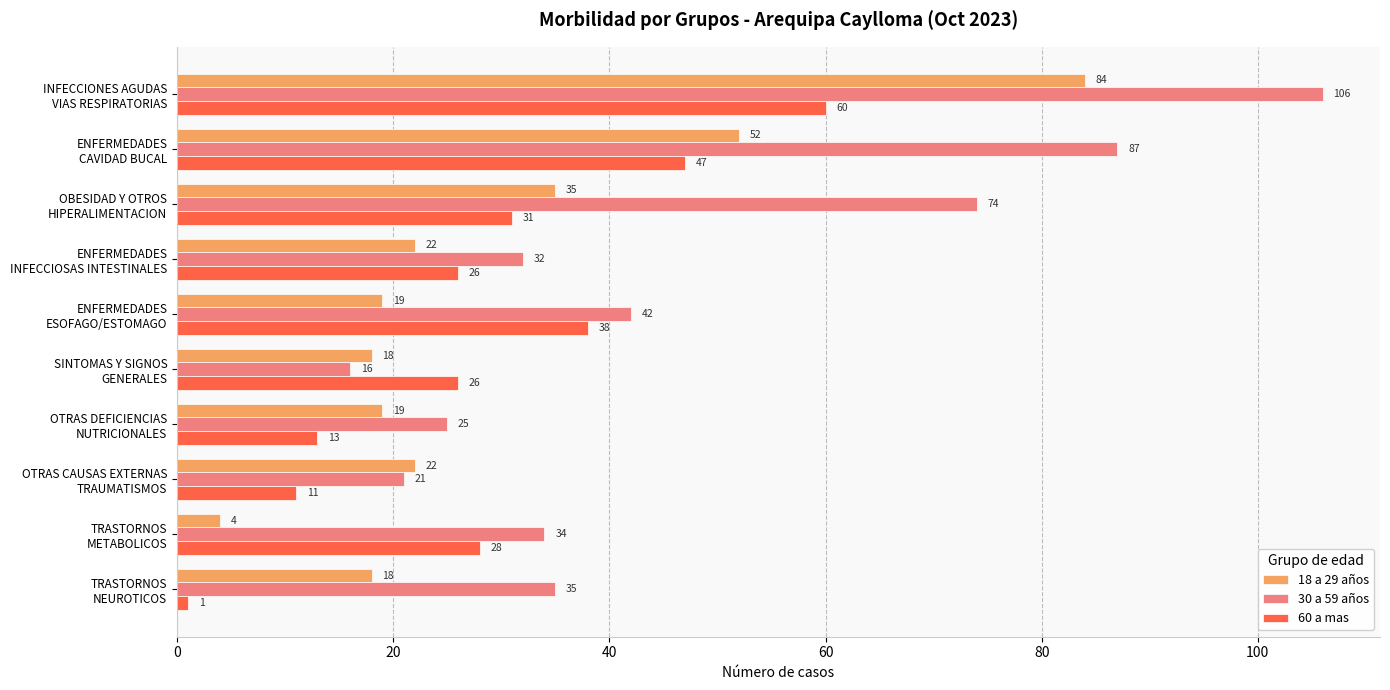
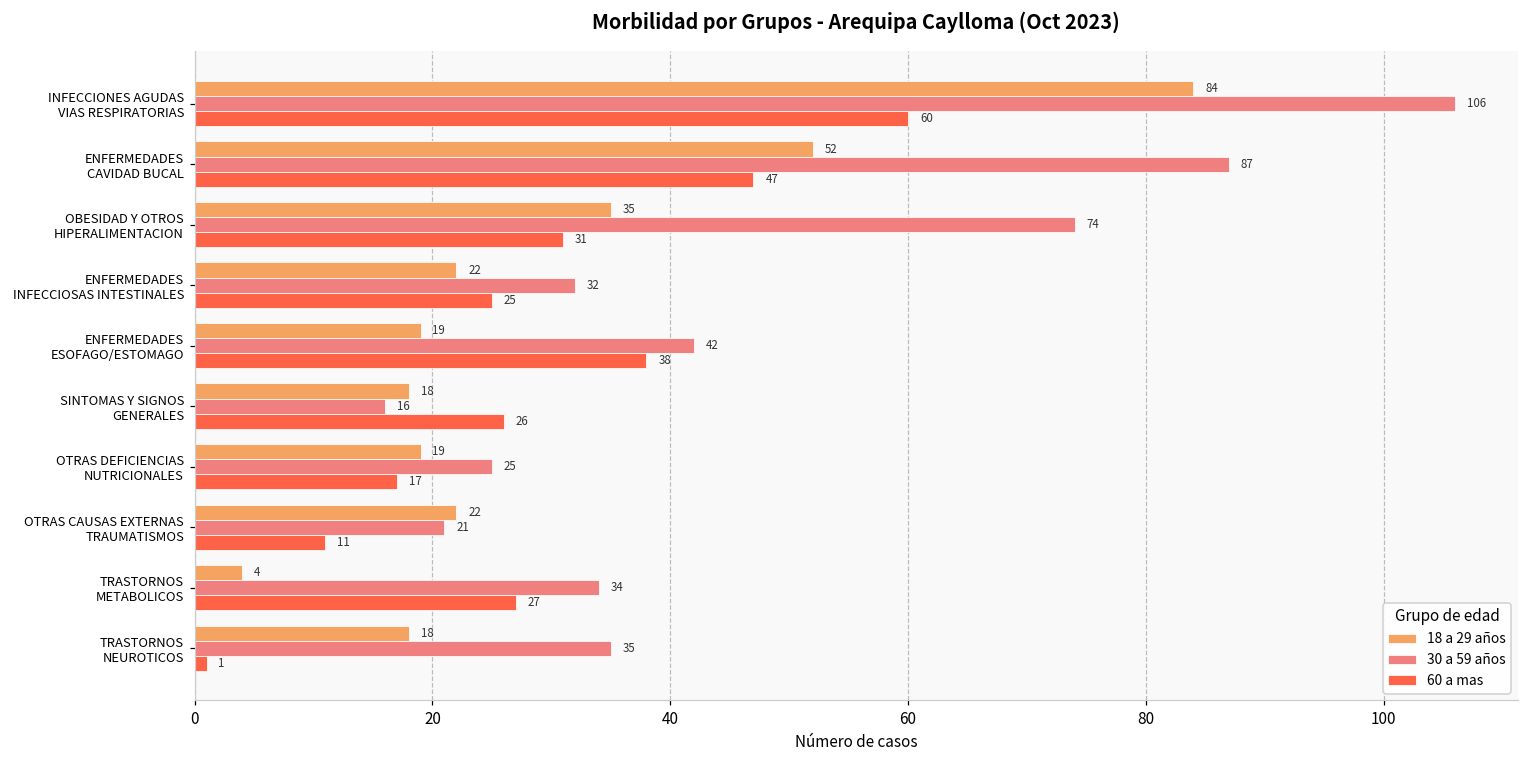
  {
    "60 a mas": {
      "INFECCIONES AGUDAS VIAS RESPIRATORIAS": 60,
      "ENFERMEDADES CAVIDAD BUCAL": 47,
      "OBESIDAD Y OTROS HIPERALIMENTACION": 31,
-     "ENFERMEDADES INFECCIOSAS INTESTINALES": 26,
+     "ENFERMEDADES INFECCIOSAS INTESTINALES": 25,
      "ENFERMEDADES ESOFAGO/ESTOMAGO": 38,
      "SINTOMAS Y SIGNOS GENERALES": 26,
-     "OTRAS DEFICIENCIAS NUTRICIONALES": 13,
+     "OTRAS DEFICIENCIAS NUTRICIONALES": 17,
      "OTRAS CAUSAS EXTERNAS TRAUMATISMOS": 11,
-     "TRASTORNOS METABOLICOS": 28,
+     "TRASTORNOS METABOLICOS": 27,
      "TRASTORNOS NEUROTICOS": 1
    }
  }
